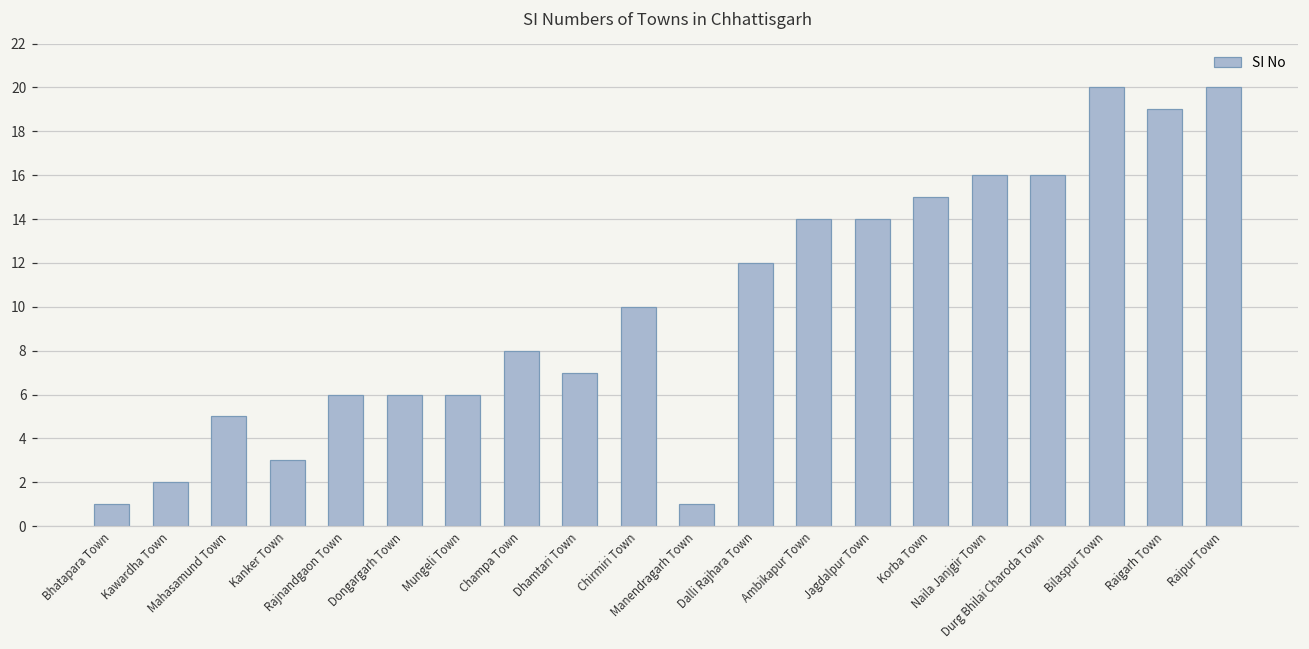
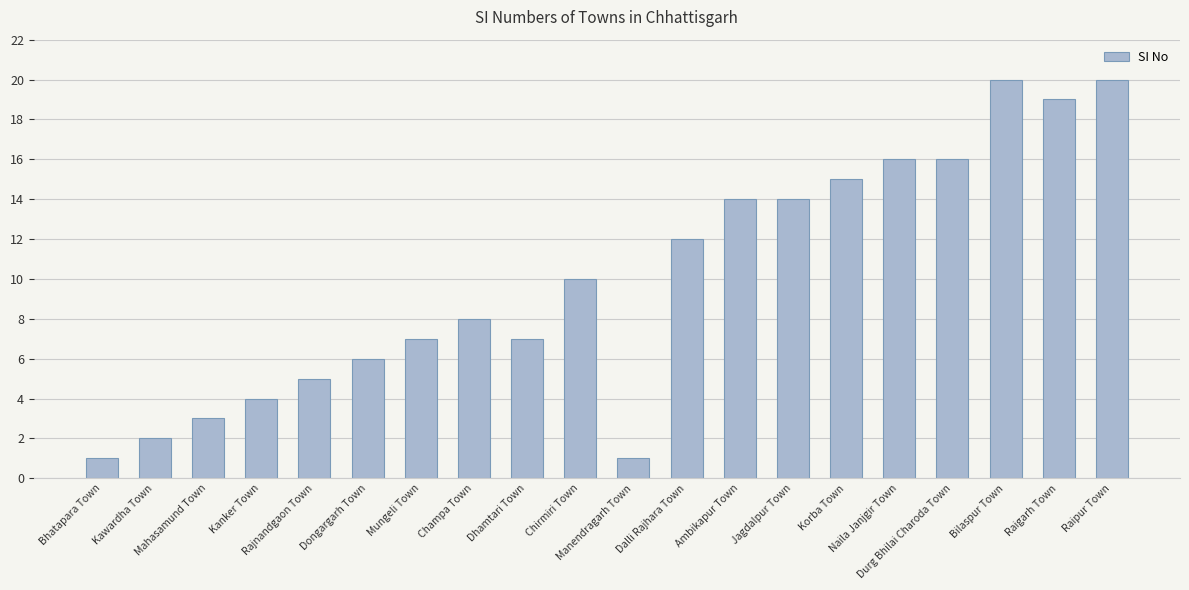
  {
    "Bhatapara Town": 1,
    "Kawardha Town": 2,
-   "Mahasamund Town": 5,
-   "Kanker Town": 3,
-   "Rajnandgaon Town": 6,
+   "Mahasamund Town": 3,
+   "Kanker Town": 4,
+   "Rajnandgaon Town": 5,
    "Dongargarh Town": 6,
-   "Mungeli Town": 6,
+   "Mungeli Town": 7,
    "Champa Town": 8,
    "Dhamtari Town": 7,
    "Chirmiri Town": 10,
    "Manendragarh Town": 1,
    "Dalli Rajhara Town": 12,
    "Ambikapur Town": 14,
    "Jagdalpur Town": 14,
    "Korba Town": 15,
    "Naila Janjgir Town": 16,
    "Durg Bhilai Charoda Town": 16,
    "Bilaspur Town": 20,
    "Raigarh Town": 19,
    "Raipur Town": 20
  }
